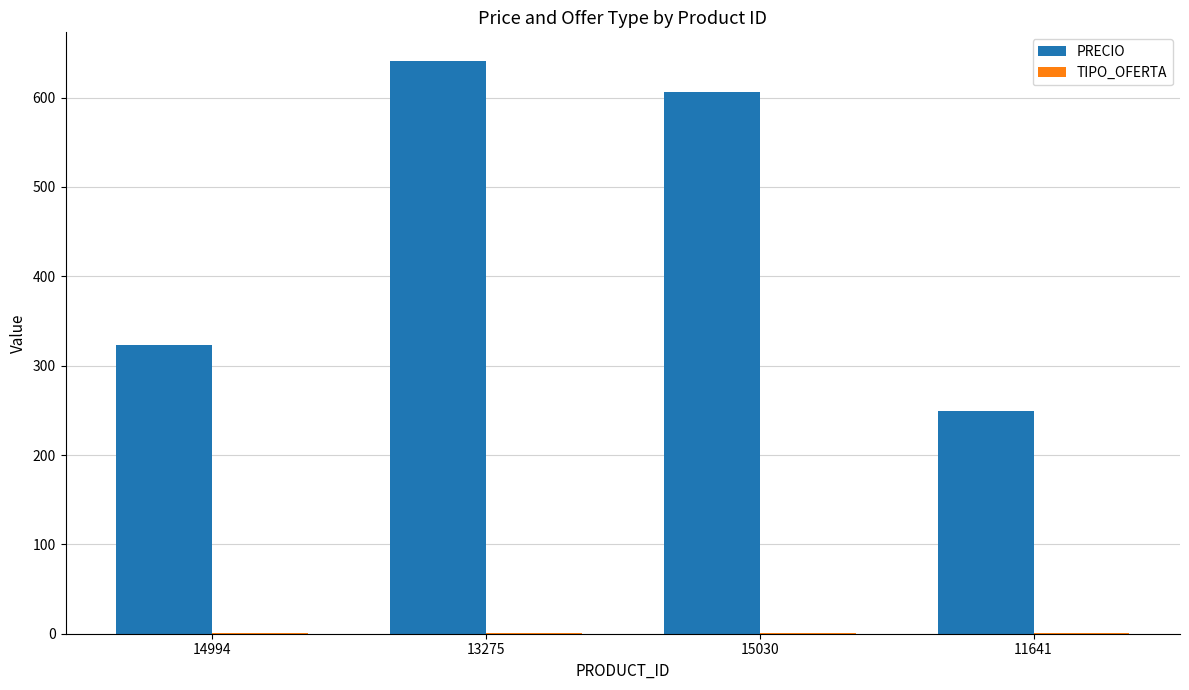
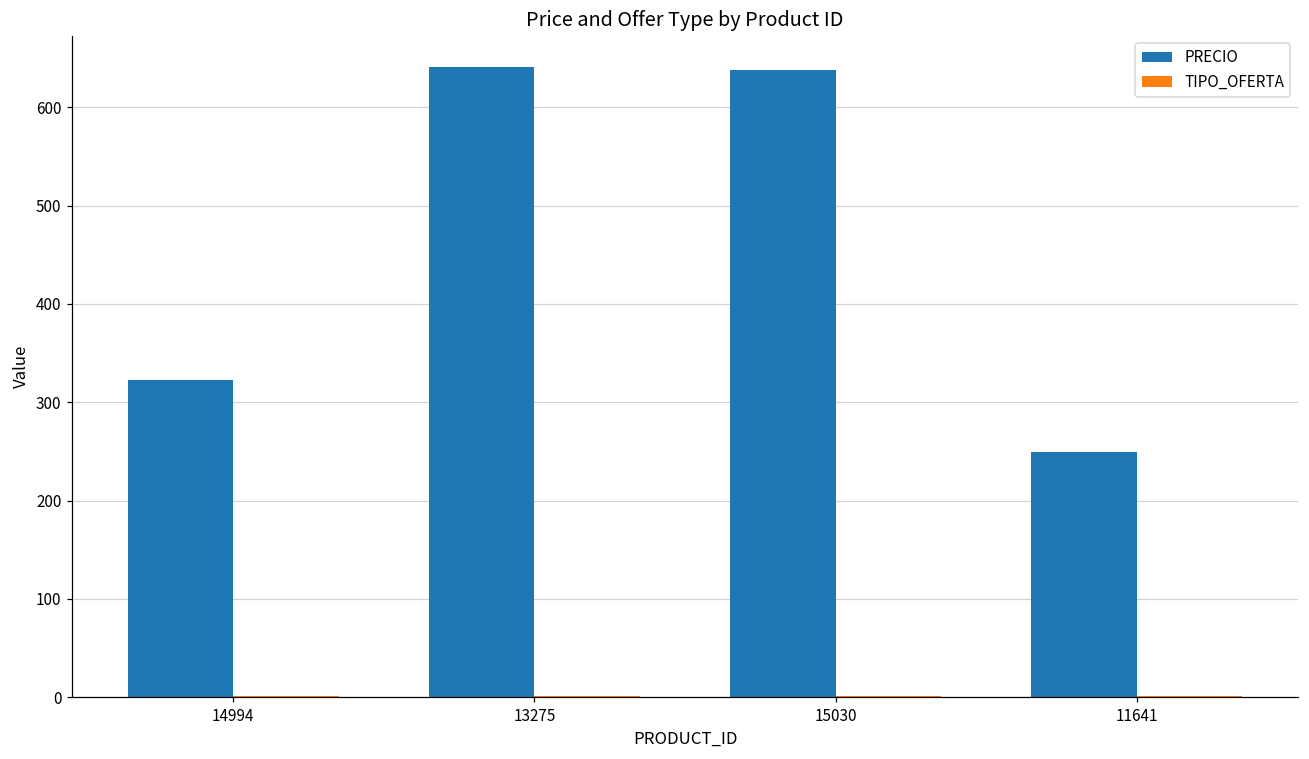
  {
    "PRECIO": {
      "14994": 320,
      "13275": 640,
-     "15030": 610,
+     "15030": 640,
      "11641": 250
    }
  }
